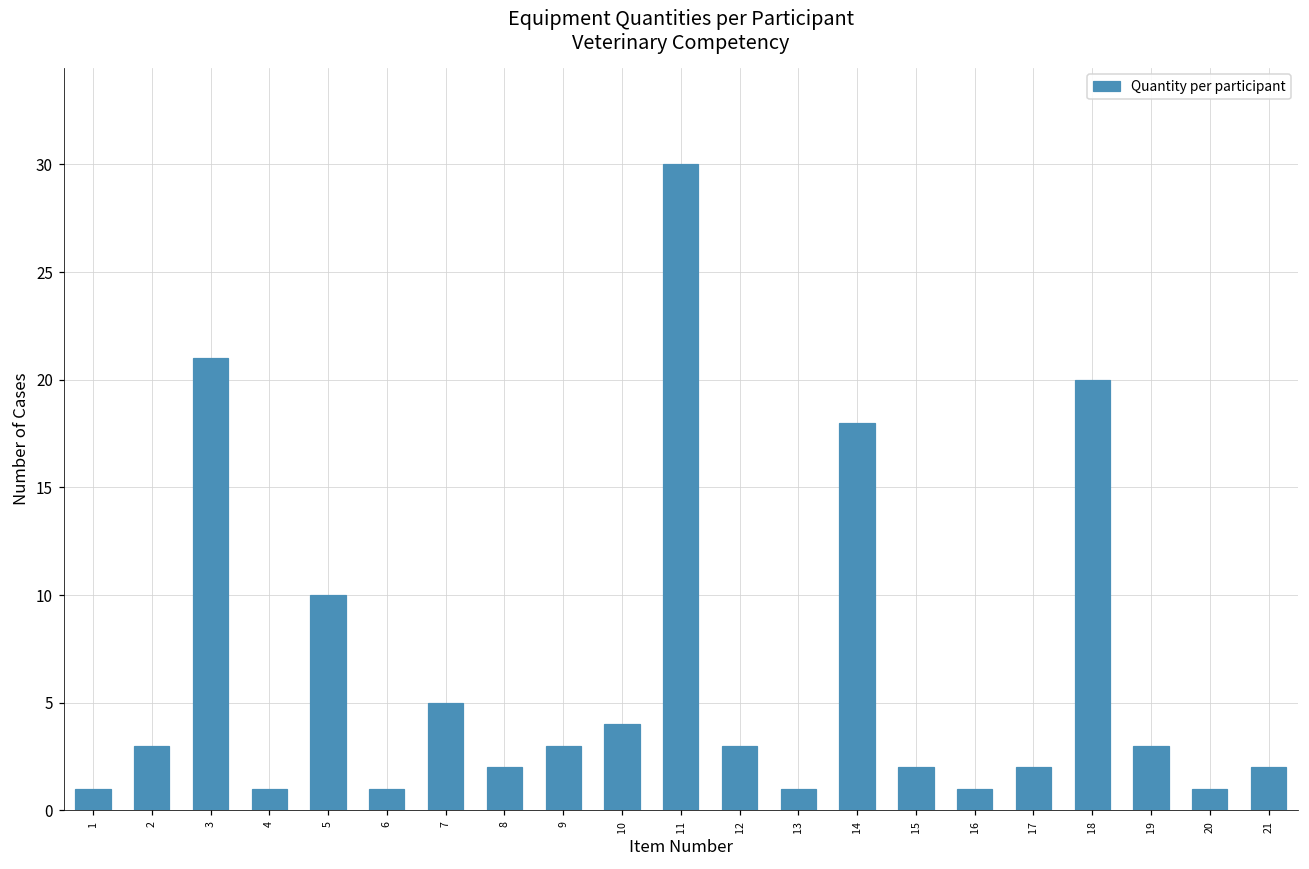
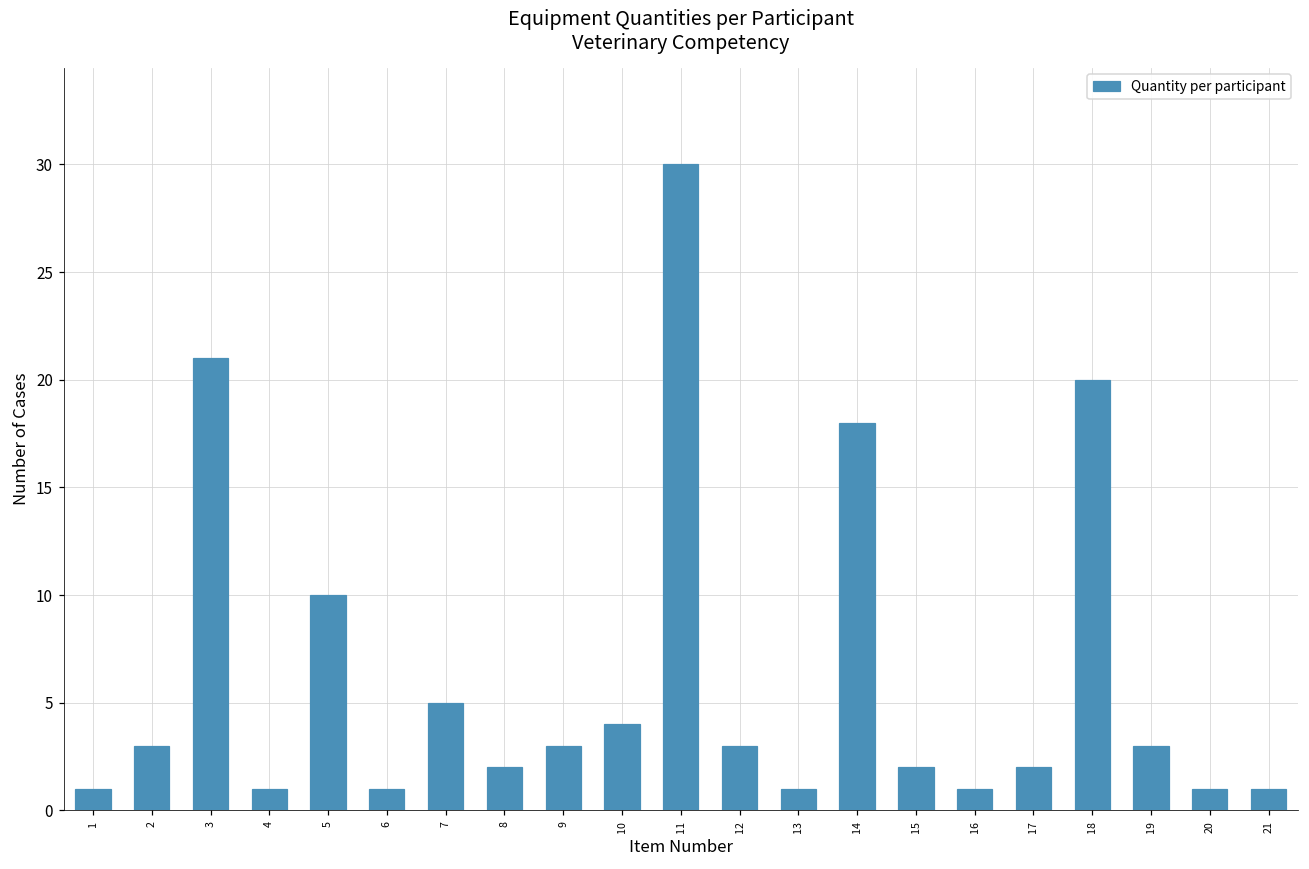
  {
    "1": 1,
    "2": 3,
    "3": 21,
    "4": 1,
    "5": 10,
    "6": 1,
    "7": 5,
    "8": 2,
    "9": 3,
    "10": 4,
    "11": 30,
    "12": 3,
    "13": 1,
    "14": 18,
    "15": 2,
    "16": 1,
    "17": 2,
    "18": 20,
    "19": 3,
    "20": 1,
-   "21": 2
+   "21": 1
  }
